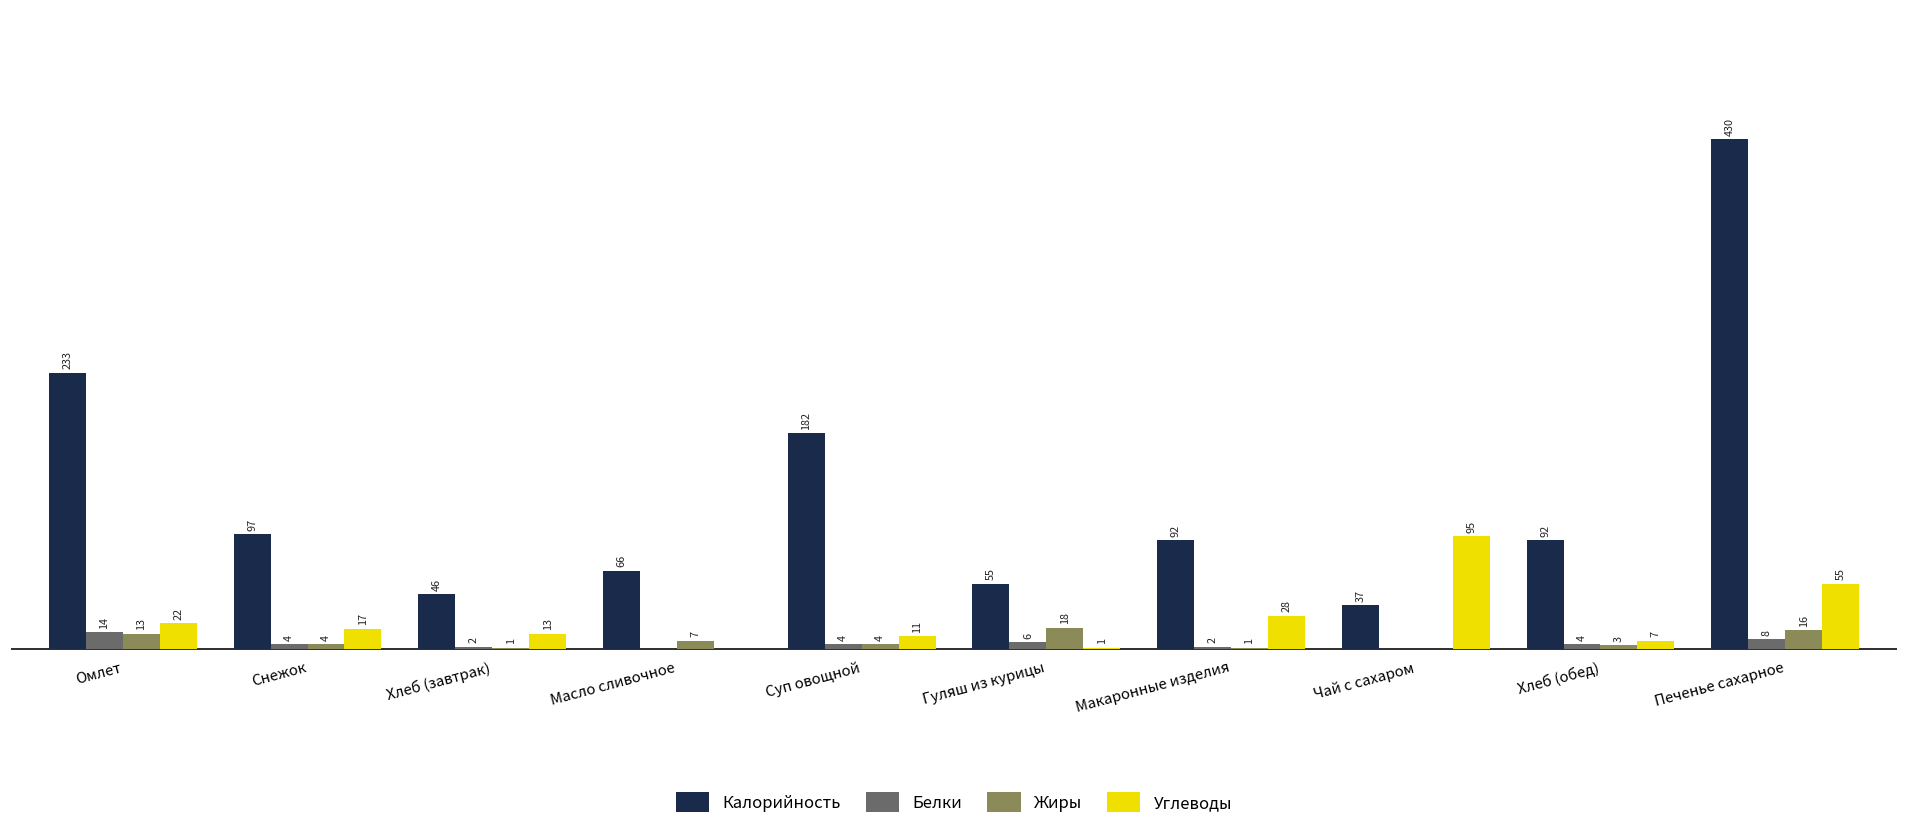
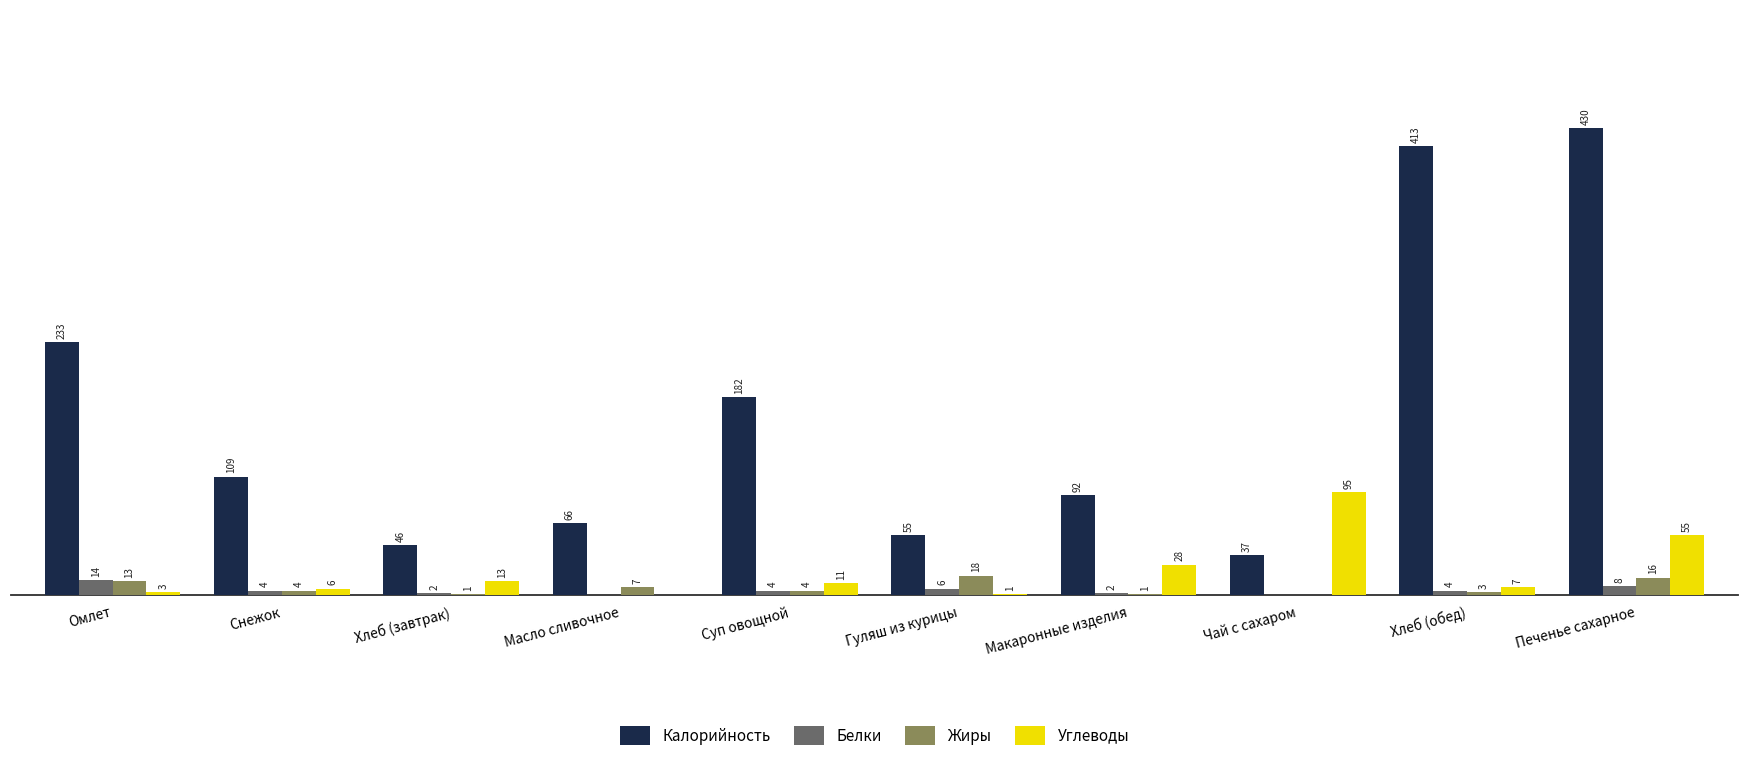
  {
    "Калорийность": {
      "Омлет": 233,
-     "Снежок": 97,
+     "Снежок": 109,
      "Хлеб (завтрак)": 46,
      "Масло сливочное": 66,
      "Суп овощной": 182,
      "Гуляш из курицы": 55,
      "Макаронные изделия": 92,
      "Чай с сахаром": 37,
-     "Хлеб (обед)": 92,
+     "Хлеб (обед)": 413,
      "Печенье сахарное": 430
    },
    "Углеводы": {
-     "Омлет": 22,
-     "Снежок": 17,
+     "Омлет": 3,
+     "Снежок": 6,
      "Хлеб (завтрак)": 13,
      "Суп овощной": 11,
      "Гуляш из курицы": 1,
      "Макаронные изделия": 28,
      "Чай с сахаром": 95,
      "Хлеб (обед)": 7,
      "Печенье сахарное": 55
    }
  }
